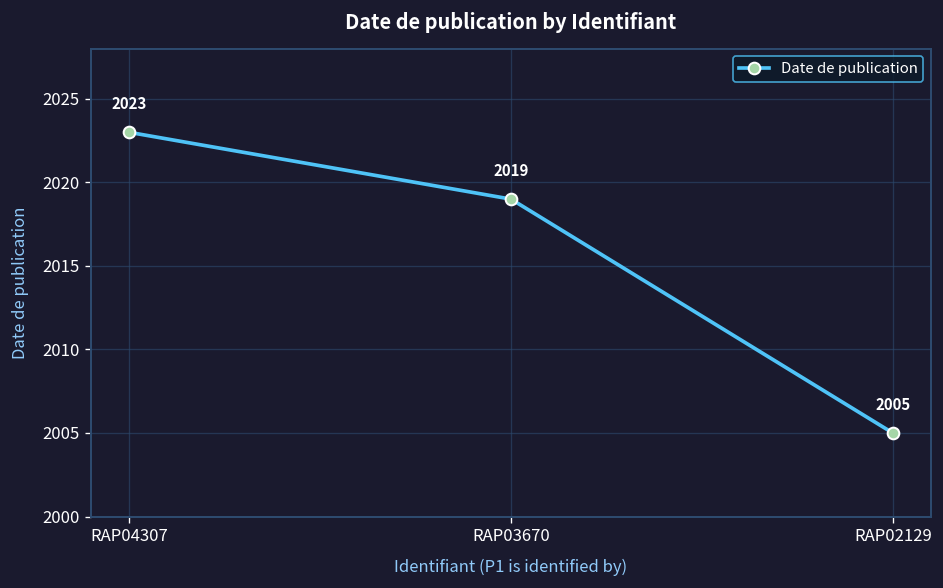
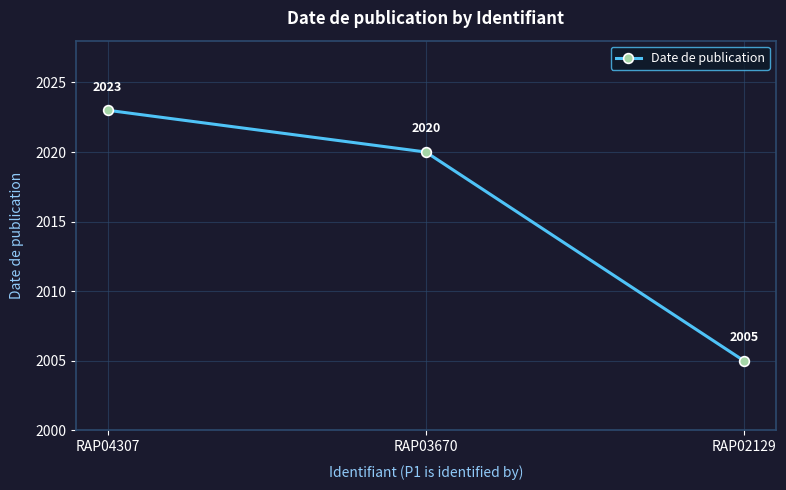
  {
    "RAP04307": 2023,
-   "RAP03670": 2019,
+   "RAP03670": 2020,
    "RAP02129": 2005
  }
